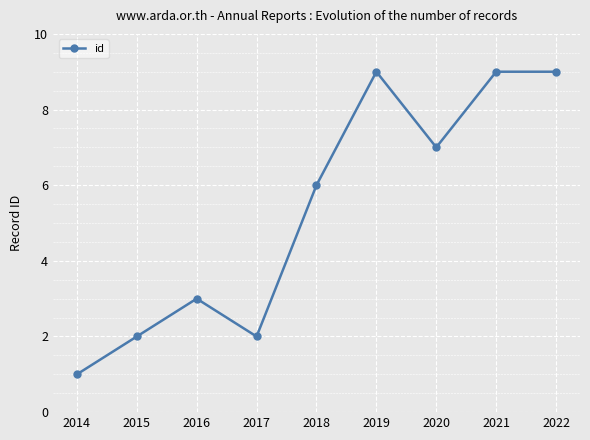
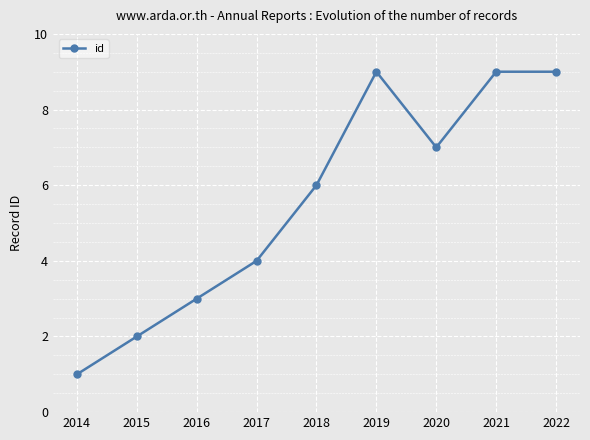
  {
    "2014": 1,
    "2015": 2,
    "2016": 3,
-   "2017": 2,
+   "2017": 4,
    "2018": 6,
    "2019": 9,
    "2020": 7,
    "2021": 9,
    "2022": 9
  }
